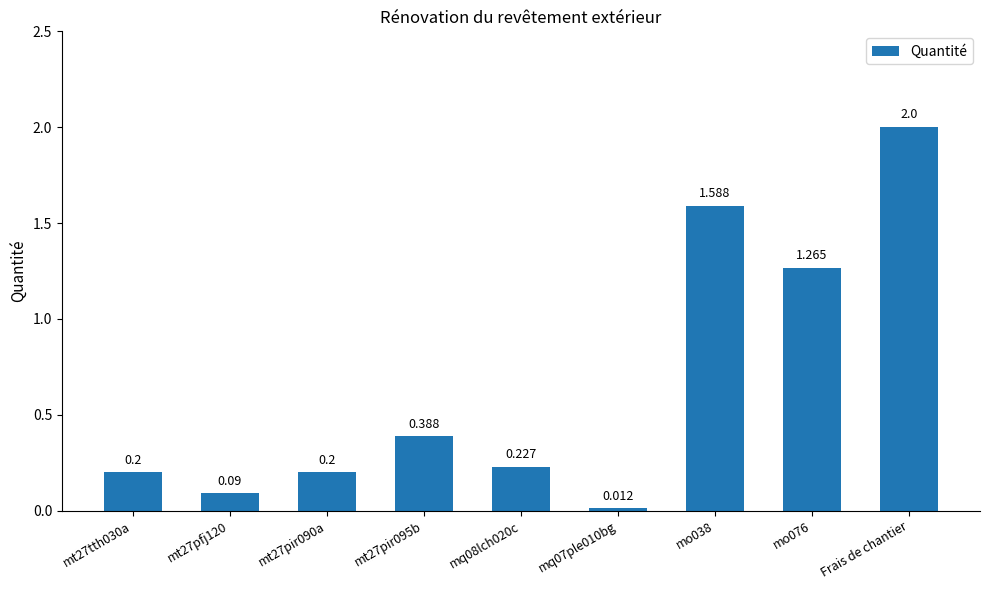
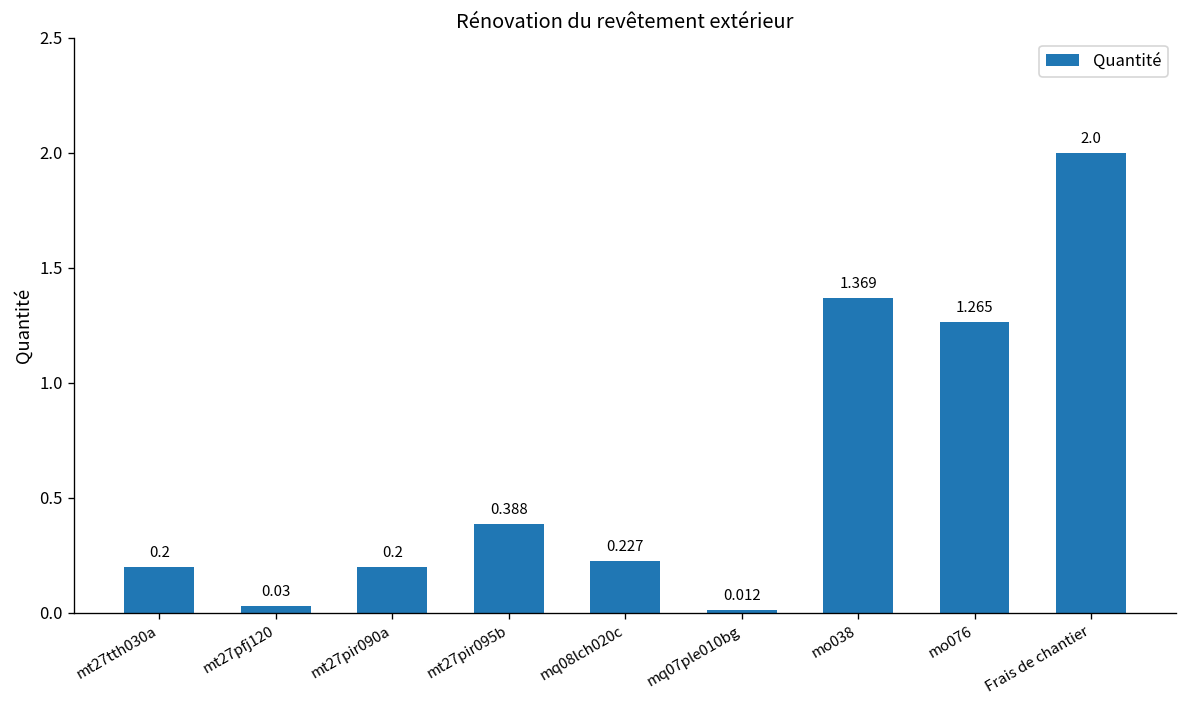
  {
    "mt27tth030a": 0.2,
-   "mt27pfj120": 0.09,
+   "mt27pfj120": 0.03,
    "mt27pir090a": 0.2,
    "mt27pir095b": 0.388,
    "mq08lch020c": 0.227,
    "mq07ple010bg": 0.012,
-   "mo038": 1.588,
+   "mo038": 1.369,
    "mo076": 1.265,
    "Frais de chantier": 2.0
  }
